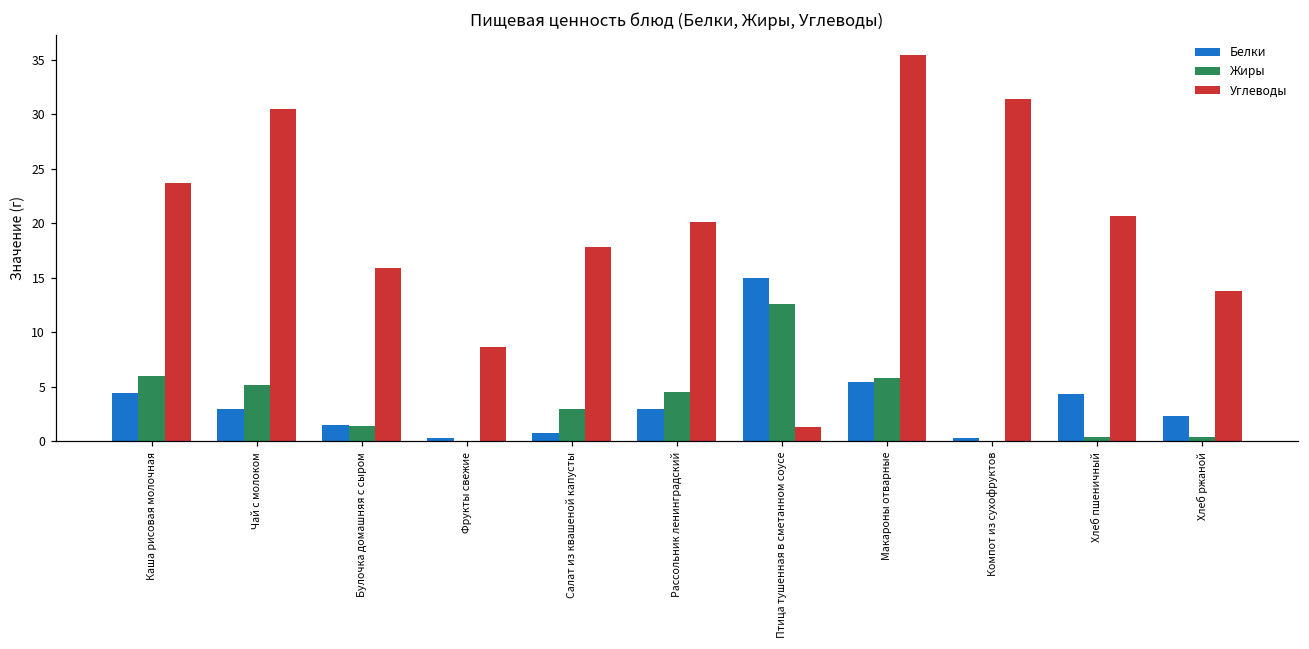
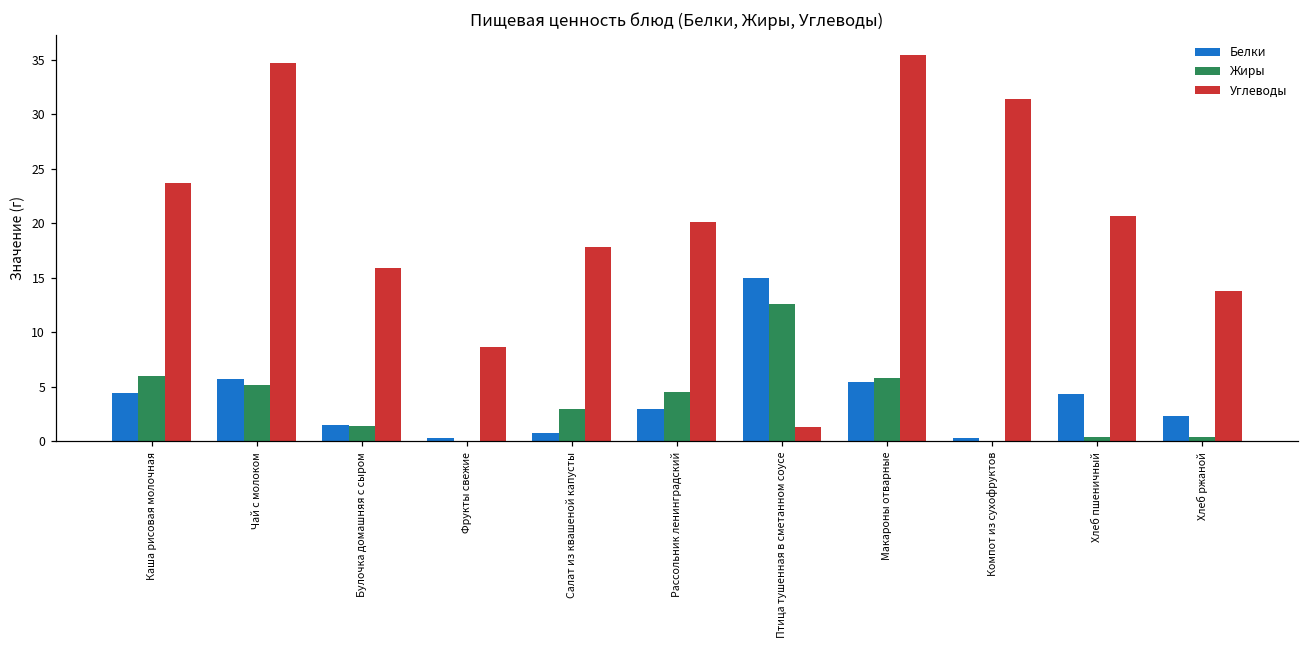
  {
    "Белки": {
      "Каша рисовая молочная": 4,
-     "Чай с молоком": 3,
+     "Чай с молоком": 6,
      "Булочка домашняя с сыром": 2,
      "Фрукты свежие": 0,
      "Салат из квашеной капусты": 1,
      "Рассольник ленинградский": 3,
      "Птица тушенная в сметанном соусе": 15,
      "Макароны отварные": 5,
      "Компот из сухофруктов": 0,
      "Хлеб пшеничный": 4,
      "Хлеб ржаной": 2
    },
    "Жиры": {
      "Каша рисовая молочная": 6,
      "Чай с молоком": 5,
      "Булочка домашняя с сыром": 1,
      "Фрукты свежие": 0,
      "Салат из квашеной капусты": 3,
      "Рассольник ленинградский": 5,
      "Птица тушенная в сметанном соусе": 13,
      "Макароны отварные": 6,
      "Компот из сухофруктов": 0,
      "Хлеб пшеничный": 0,
      "Хлеб ржаной": 0
    },
    "Углеводы": {
      "Каша рисовая молочная": 24,
-     "Чай с молоком": 30,
+     "Чай с молоком": 35,
      "Булочка домашняя с сыром": 16,
      "Фрукты свежие": 9,
      "Салат из квашеной капусты": 18,
      "Рассольник ленинградский": 20,
      "Птица тушенная в сметанном соусе": 1,
      "Макароны отварные": 35,
      "Компот из сухофруктов": 31,
      "Хлеб пшеничный": 21,
      "Хлеб ржаной": 14
    }
  }
